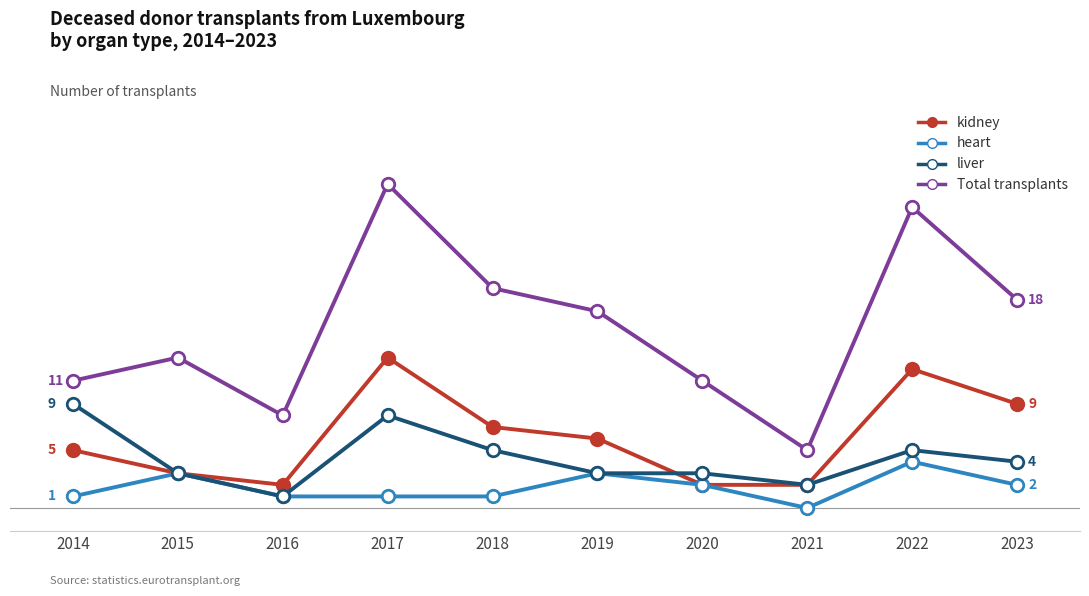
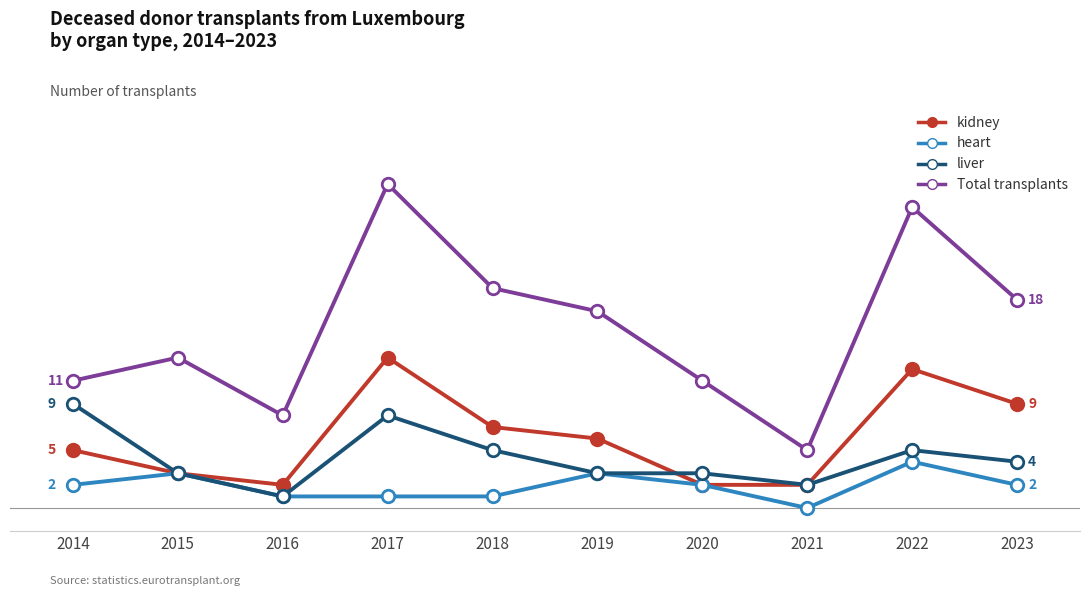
  {
    "kidney": {
      "2014": 5,
      "2023": 9
    },
    "heart": {
-     "2014": 1,
+     "2014": 2,
      "2023": 2
    },
    "liver": {
      "2014": 9,
      "2023": 4
    },
    "Total transplants": {
      "2014": 11,
      "2023": 18
    }
  }
